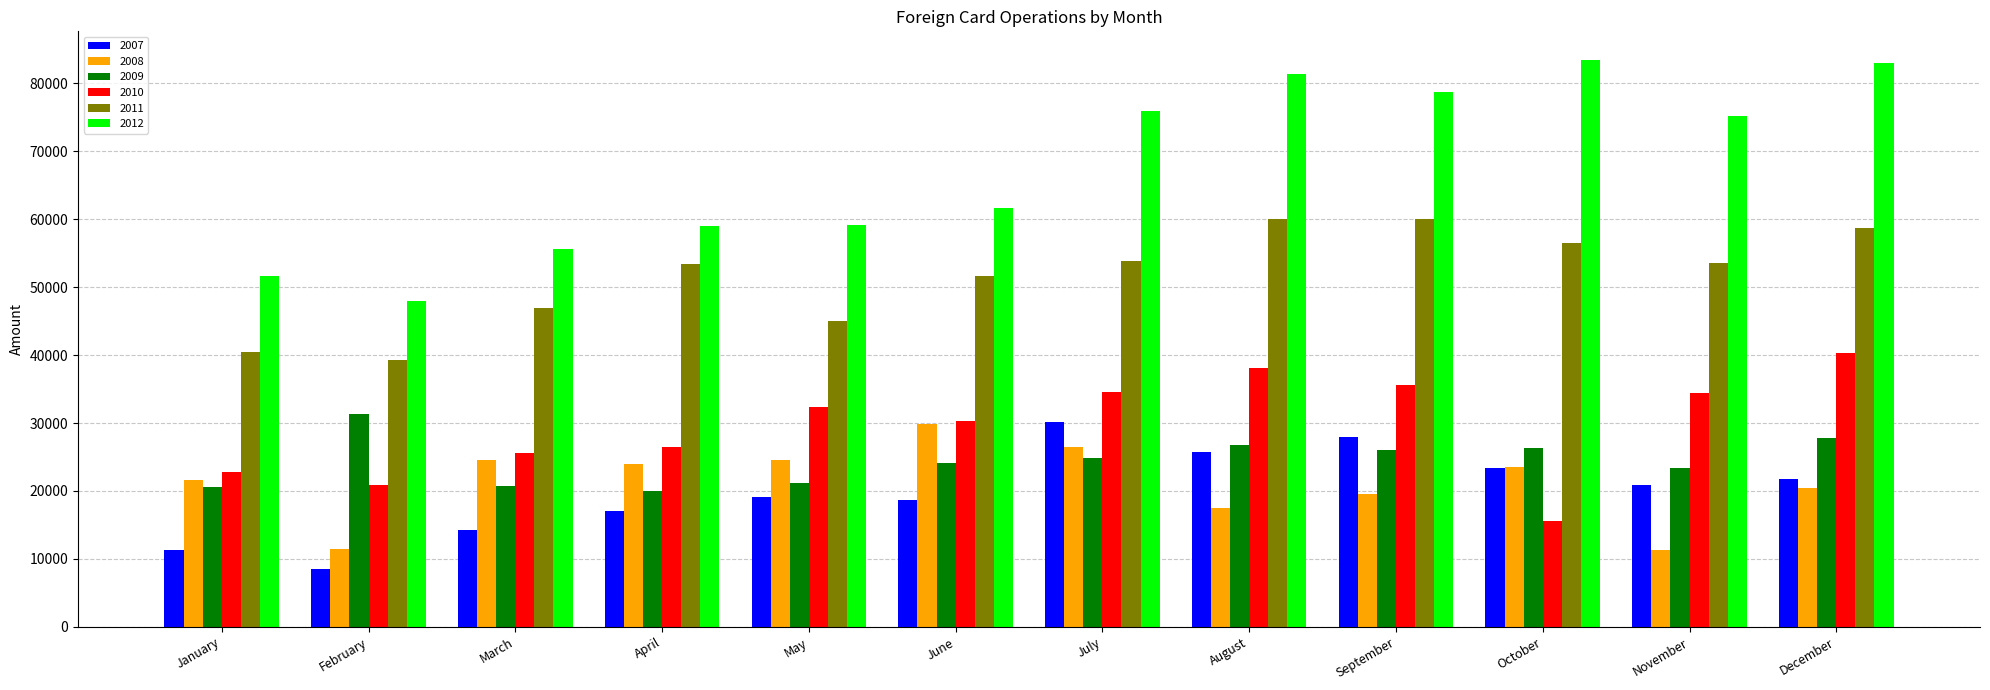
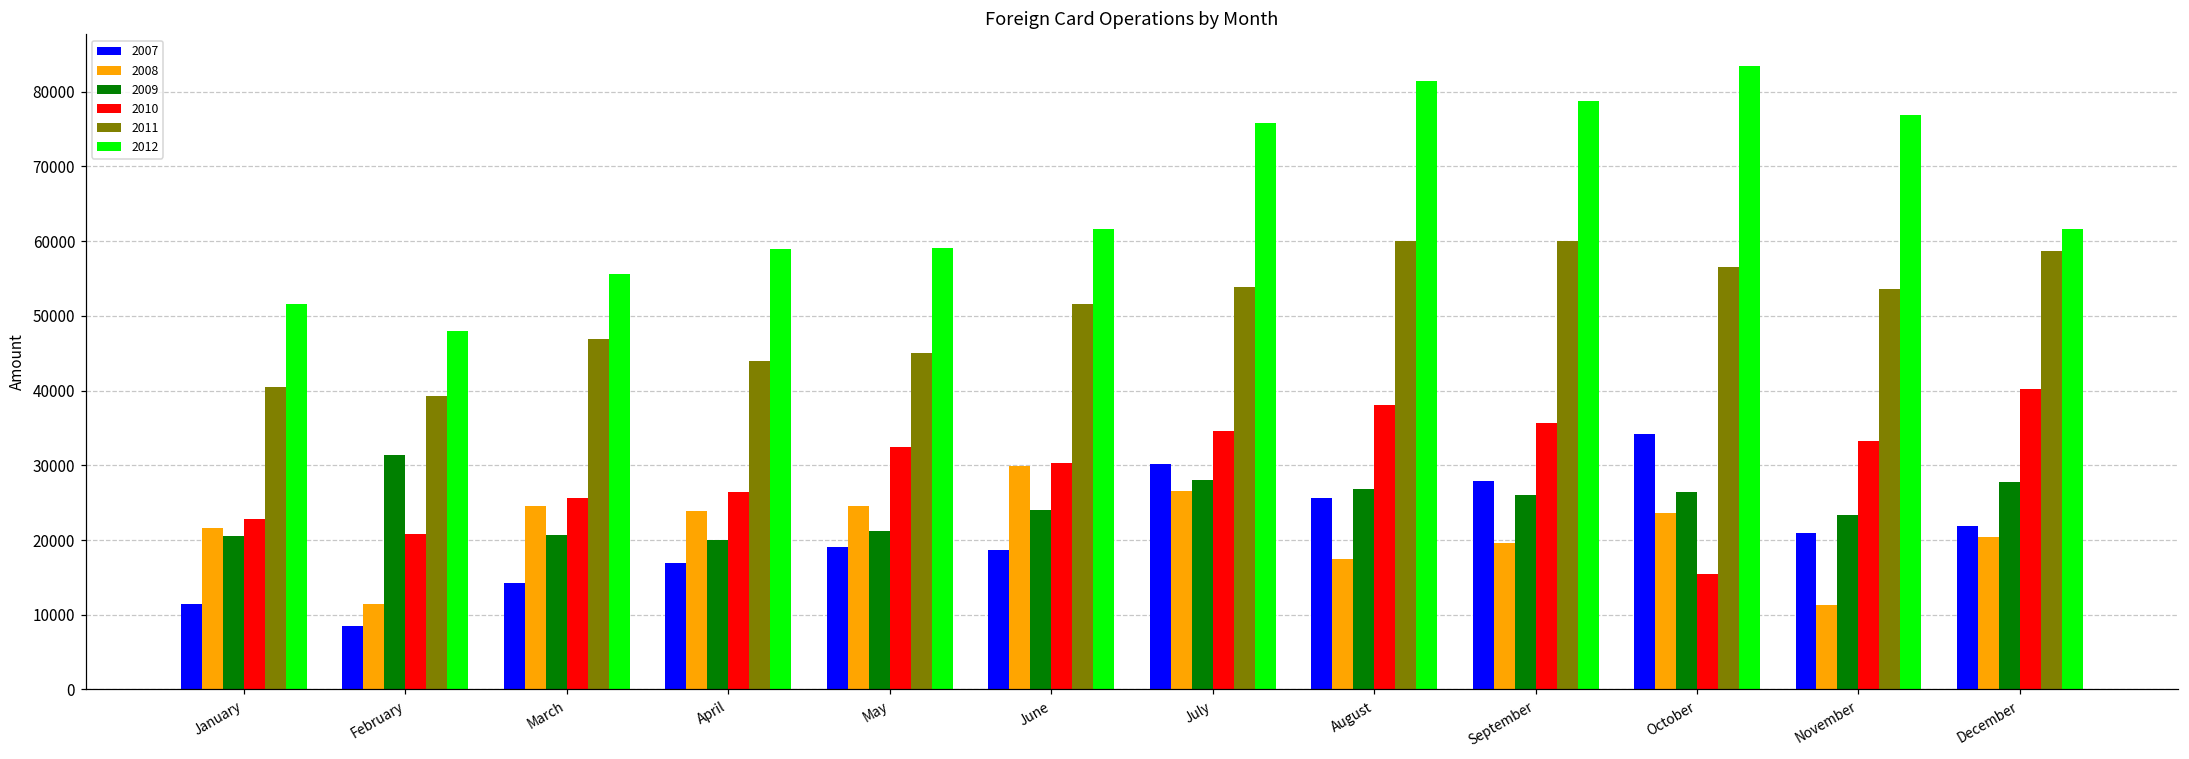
  {
    "2007": {
      "January": 11000,
      "February": 9000,
      "March": 14000,
      "April": 17000,
      "May": 19000,
      "June": 19000,
      "July": 30000,
      "August": 26000,
      "September": 28000,
-     "October": 23000,
+     "October": 34000,
      "November": 21000,
      "December": 22000
    },
    "2008": {
      "January": 22000,
      "February": 11000,
      "March": 25000,
      "April": 24000,
      "May": 25000,
      "June": 30000,
      "July": 27000,
      "August": 17000,
      "September": 20000,
      "October": 24000,
      "November": 11000,
      "December": 20000
    },
    "2009": {
      "January": 21000,
      "February": 31000,
      "March": 21000,
      "April": 20000,
      "May": 21000,
      "June": 24000,
-     "July": 25000,
+     "July": 28000,
      "August": 27000,
      "September": 26000,
      "October": 26000,
      "November": 23000,
      "December": 28000
    },
    "2010": {
      "January": 23000,
      "February": 21000,
      "March": 26000,
      "April": 26000,
      "May": 32000,
      "June": 30000,
      "July": 35000,
      "August": 38000,
      "September": 36000,
      "October": 16000,
-     "November": 34000,
+     "November": 33000,
      "December": 40000
    },
    "2011": {
      "January": 41000,
      "February": 39000,
      "March": 47000,
-     "April": 53000,
+     "April": 44000,
      "May": 45000,
      "June": 52000,
      "July": 54000,
      "August": 60000,
      "September": 60000,
      "October": 57000,
      "November": 54000,
      "December": 59000
    },
    "2012": {
      "January": 52000,
      "February": 48000,
      "March": 56000,
      "April": 59000,
      "May": 59000,
      "June": 62000,
      "July": 76000,
      "August": 81000,
      "September": 79000,
      "October": 83000,
-     "November": 75000,
-     "December": 83000
+     "November": 77000,
+     "December": 62000
    }
  }
